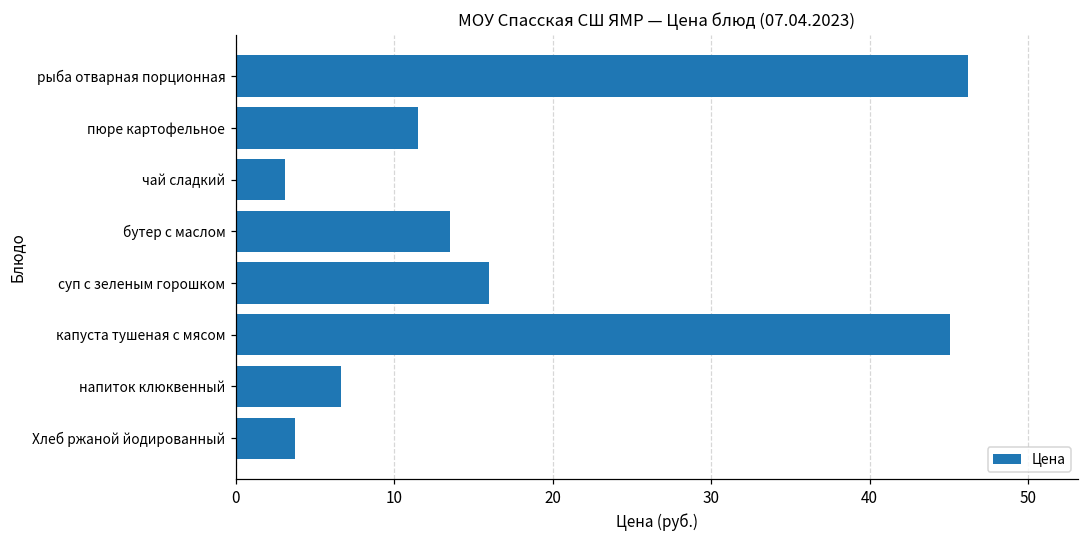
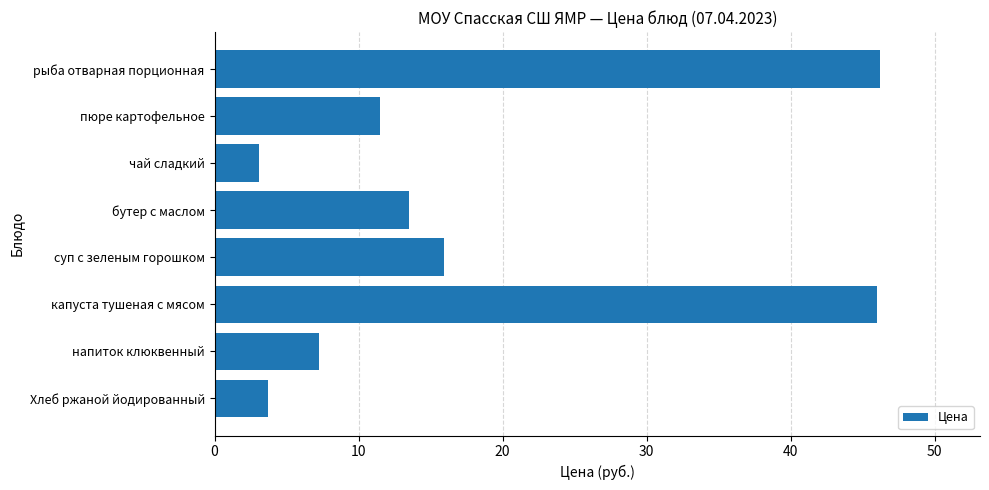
  {
    "рыба отварная порционная": 46.2,
    "пюре картофельное": 11.5,
    "чай сладкий": 3.1,
    "бутер с маслом": 13.5,
    "суп с зеленым горошком": 16.0,
-   "капуста тушеная с мясом": 45.1,
-   "напиток клюквенный": 6.7,
+   "капуста тушеная с мясом": 46.0,
+   "напиток клюквенный": 7.3,
    "Хлеб ржаной йодированный": 3.7
  }
